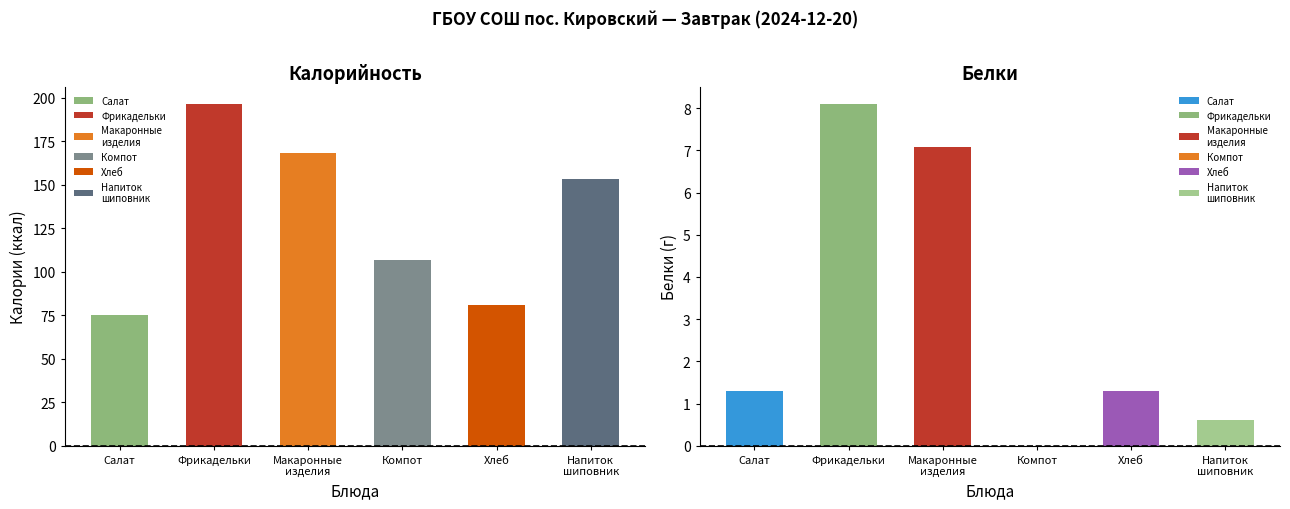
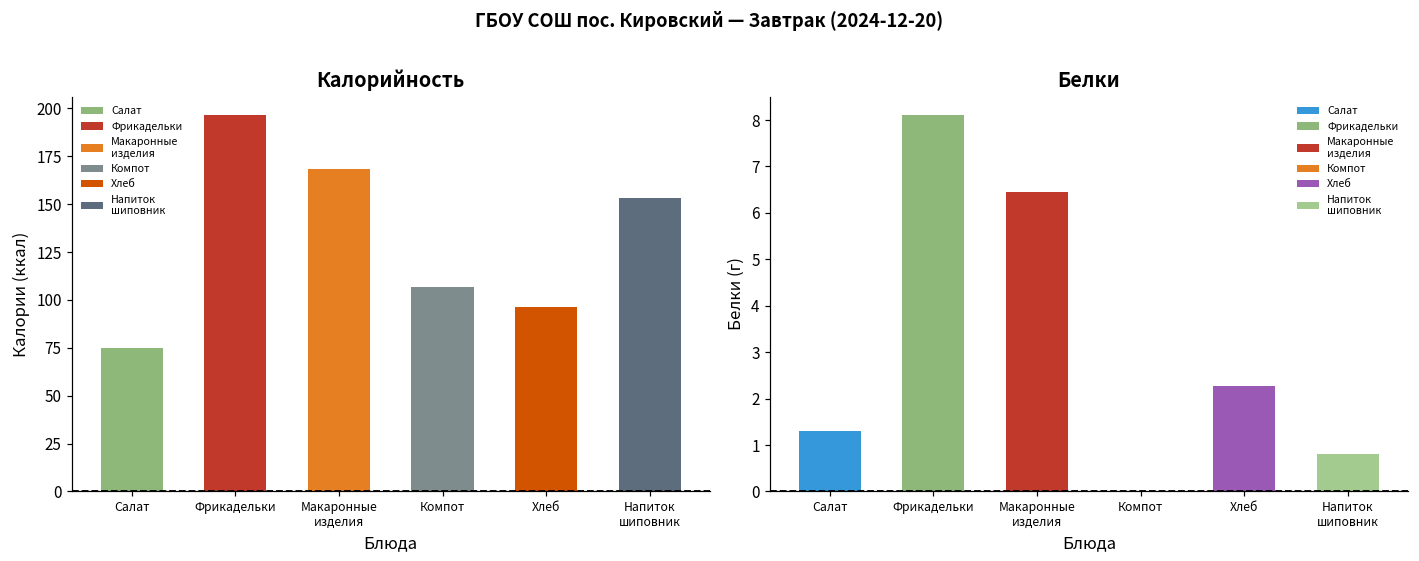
  {
    "Калорийность": {
      "Салат": 75,
      "Фрикадельки": 196,
      "Макаронные изделия": 168,
      "Компот": 107,
-     "Хлеб": 81,
+     "Хлеб": 96,
      "Напиток шиповник": 153
    },
    "Белки": {
      "Салат": 1.3,
      "Фрикадельки": 8.1,
-     "Макаронные изделия": 7.1,
+     "Макаронные изделия": 6.4,
      "Компот": 0.0,
-     "Хлеб": 1.3,
-     "Напиток шиповник": 0.6
+     "Хлеб": 2.3,
+     "Напиток шиповник": 0.8
    }
  }
